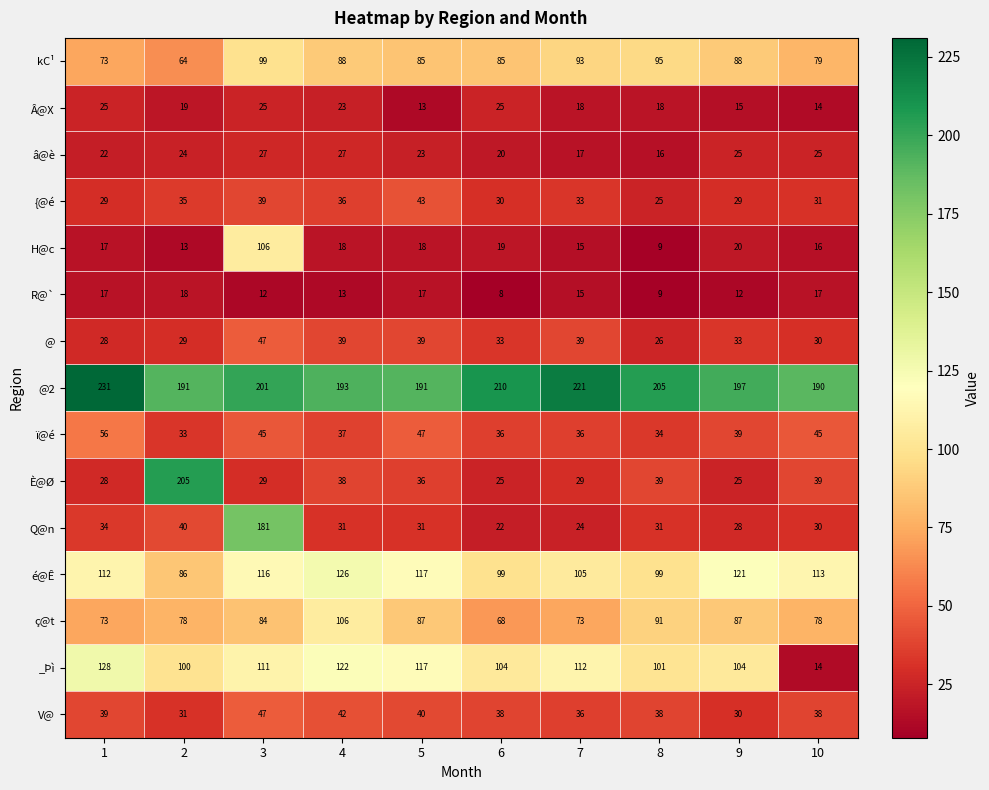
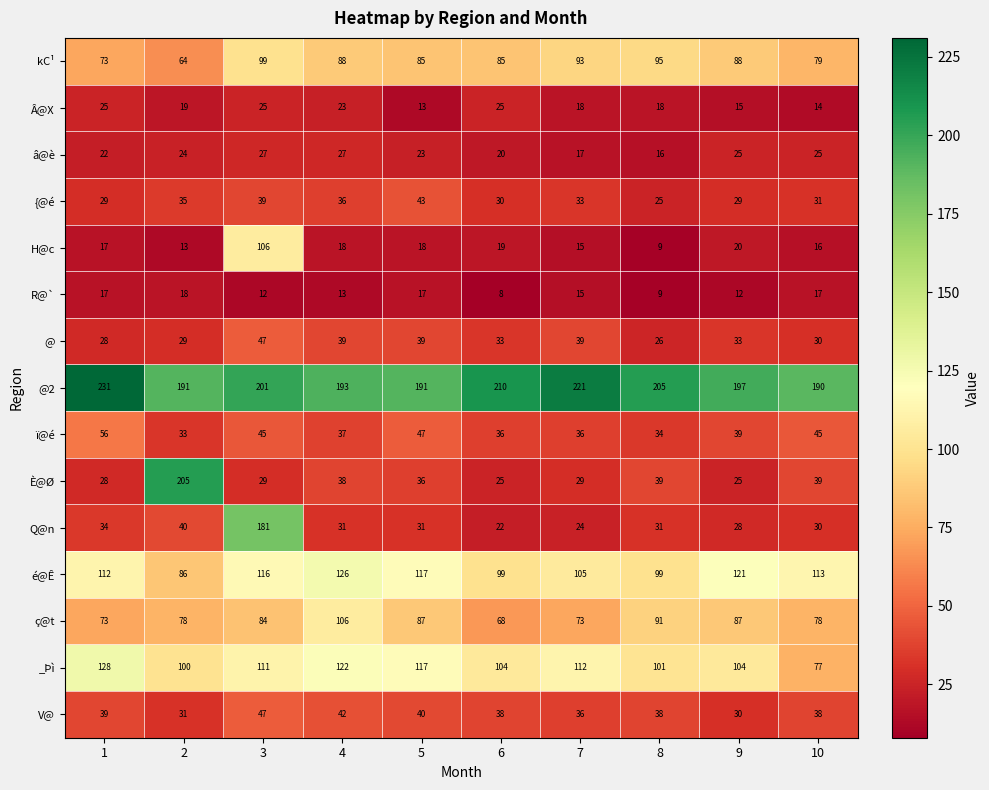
  {
    "kC¹": {
      "1": 73,
      "2": 64,
      "3": 99,
      "4": 88,
      "5": 85,
      "6": 85,
      "7": 93,
      "8": 95,
      "9": 88,
      "10": 79
    },
    "Â@X": {
      "1": 25,
      "2": 19,
      "3": 25,
      "4": 23,
      "5": 13,
      "6": 25,
      "7": 18,
      "8": 18,
      "9": 15,
      "10": 14
    },
    "â@è": {
      "1": 22,
      "2": 24,
      "3": 27,
      "4": 27,
      "5": 23,
      "6": 20,
      "7": 17,
      "8": 16,
      "9": 25,
      "10": 25
    },
    "{@é": {
      "1": 29,
      "2": 35,
      "3": 39,
      "4": 36,
      "5": 43,
      "6": 30,
      "7": 33,
      "8": 25,
      "9": 29,
      "10": 31
    },
    "H@c": {
      "1": 17,
      "2": 13,
      "3": 106,
      "4": 18,
      "5": 18,
      "6": 19,
      "7": 15,
      "8": 9,
      "9": 20,
      "10": 16
    },
    "R@`": {
      "1": 17,
      "2": 18,
      "3": 12,
      "4": 13,
      "5": 17,
      "6": 8,
      "7": 15,
      "8": 9,
      "9": 12,
      "10": 17
    },
    "@": {
      "1": 28,
      "2": 29,
      "3": 47,
      "4": 39,
      "5": 39,
      "6": 33,
      "7": 39,
      "8": 26,
      "9": 33,
      "10": 30
    },
    "@2": {
      "1": 231,
      "2": 191,
      "3": 201,
      "4": 193,
      "5": 191,
      "6": 210,
      "7": 221,
      "8": 205,
      "9": 197,
      "10": 190
    },
    "ï@é": {
      "1": 56,
      "2": 33,
      "3": 45,
      "4": 37,
      "5": 47,
      "6": 36,
      "7": 36,
      "8": 34,
      "9": 39,
      "10": 45
    },
    "È@Ø": {
      "1": 28,
      "2": 205,
      "3": 29,
      "4": 38,
      "5": 36,
      "6": 25,
      "7": 29,
      "8": 39,
      "9": 25,
      "10": 39
    },
    "Q@n": {
      "1": 34,
      "2": 40,
      "3": 181,
      "4": 31,
      "5": 31,
      "6": 22,
      "7": 24,
      "8": 31,
      "9": 28,
      "10": 30
    },
    "é@Ê": {
      "1": 112,
      "2": 86,
      "3": 116,
      "4": 126,
      "5": 117,
      "6": 99,
      "7": 105,
      "8": 99,
      "9": 121,
      "10": 113
    },
    "ç@t": {
      "1": 73,
      "2": 78,
      "3": 84,
      "4": 106,
      "5": 87,
      "6": 68,
      "7": 73,
      "8": 91,
      "9": 87,
      "10": 78
    },
    "_Þì": {
      "1": 128,
      "2": 100,
      "3": 111,
      "4": 122,
      "5": 117,
      "6": 104,
      "7": 112,
      "8": 101,
      "9": 104,
-     "10": 14
+     "10": 77
    },
    "V@": {
      "1": 39,
      "2": 31,
      "3": 47,
      "4": 42,
      "5": 40,
      "6": 38,
      "7": 36,
      "8": 38,
      "9": 30,
      "10": 38
    }
  }
